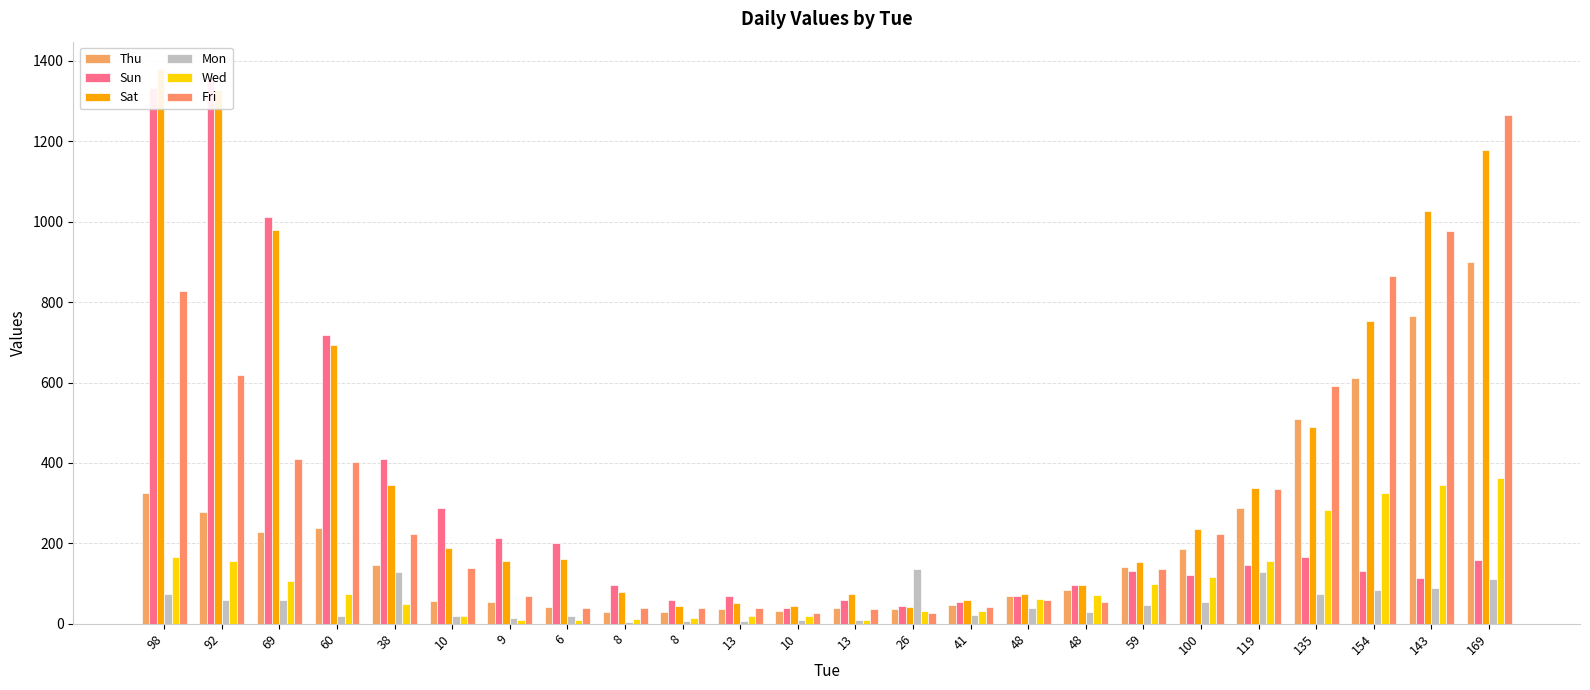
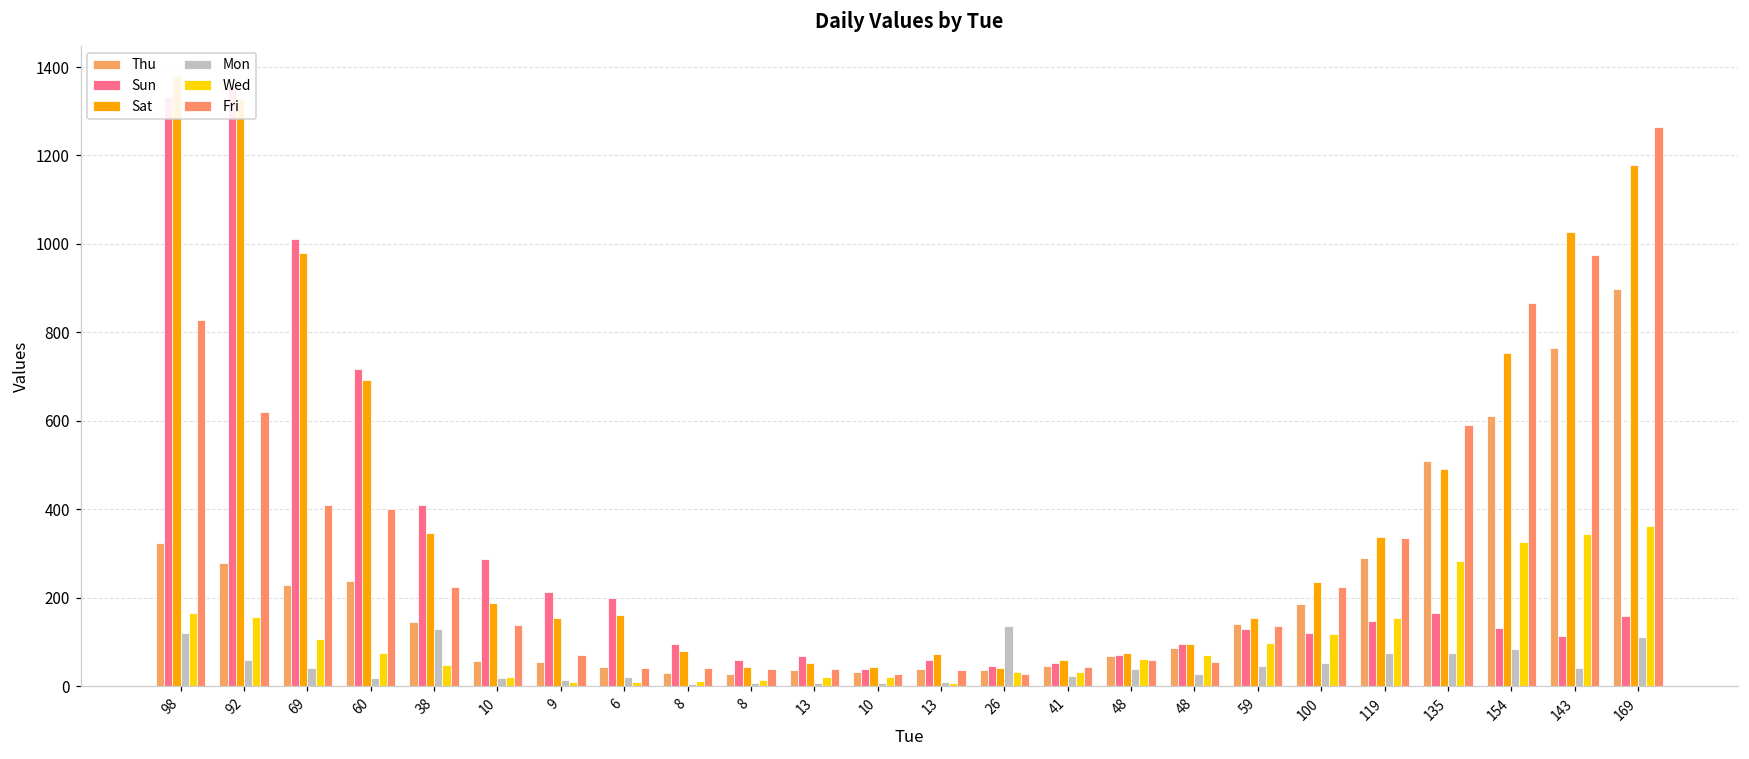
  {
    "Mon": {
-     "98": 70,
+     "98": 120,
      "92": 60,
-     "69": 60,
+     "69": 40,
      "60": 20,
      "38": 130,
      "9": 10,
      "6": 20,
      "26": 140,
      "41": 20,
      "59": 50,
      "100": 50,
-     "119": 130,
+     "119": 70,
      "135": 70,
      "154": 80,
-     "143": 90,
+     "143": 40,
      "169": 110
    }
  }
